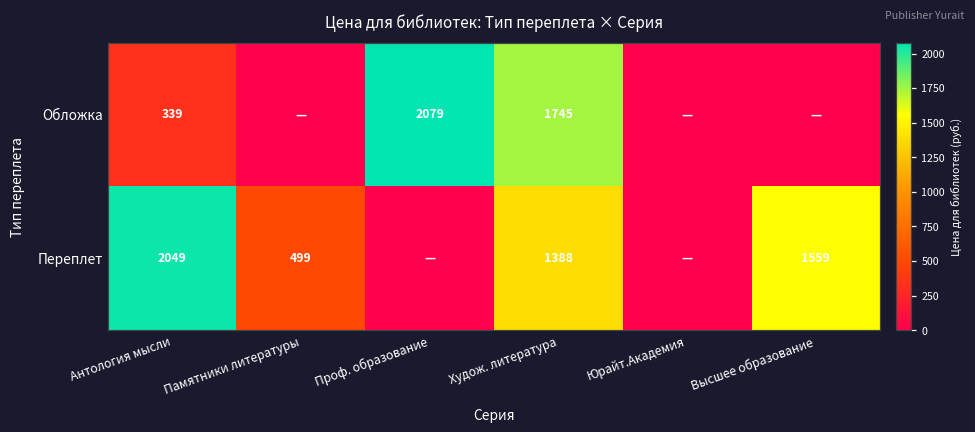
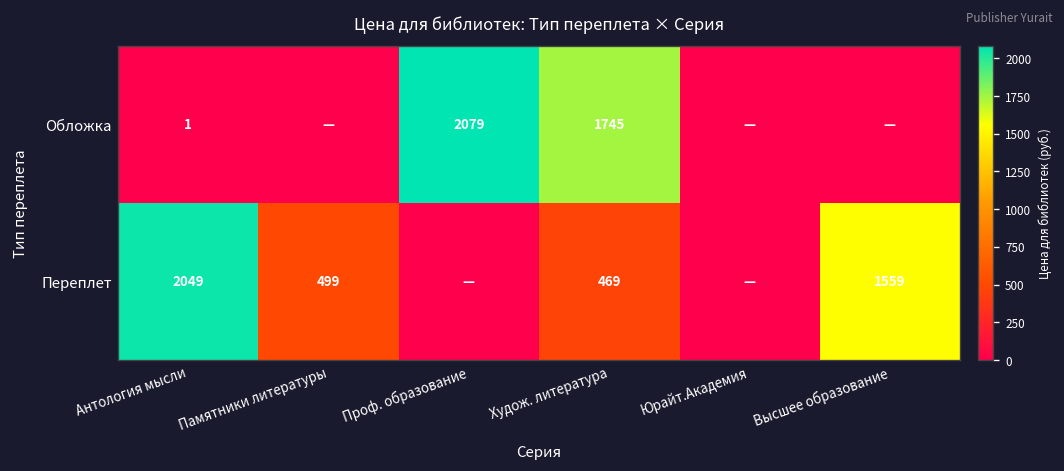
  {
    "Обложка": {
-     "Антология мысли": 339,
+     "Антология мысли": 1,
      "Проф. образование": 2079,
      "Худож. литература": 1745
    },
    "Переплет": {
      "Антология мысли": 2049,
      "Памятники литературы": 499,
-     "Худож. литература": 1388,
+     "Худож. литература": 469,
      "Высшее образование": 1559
    }
  }
